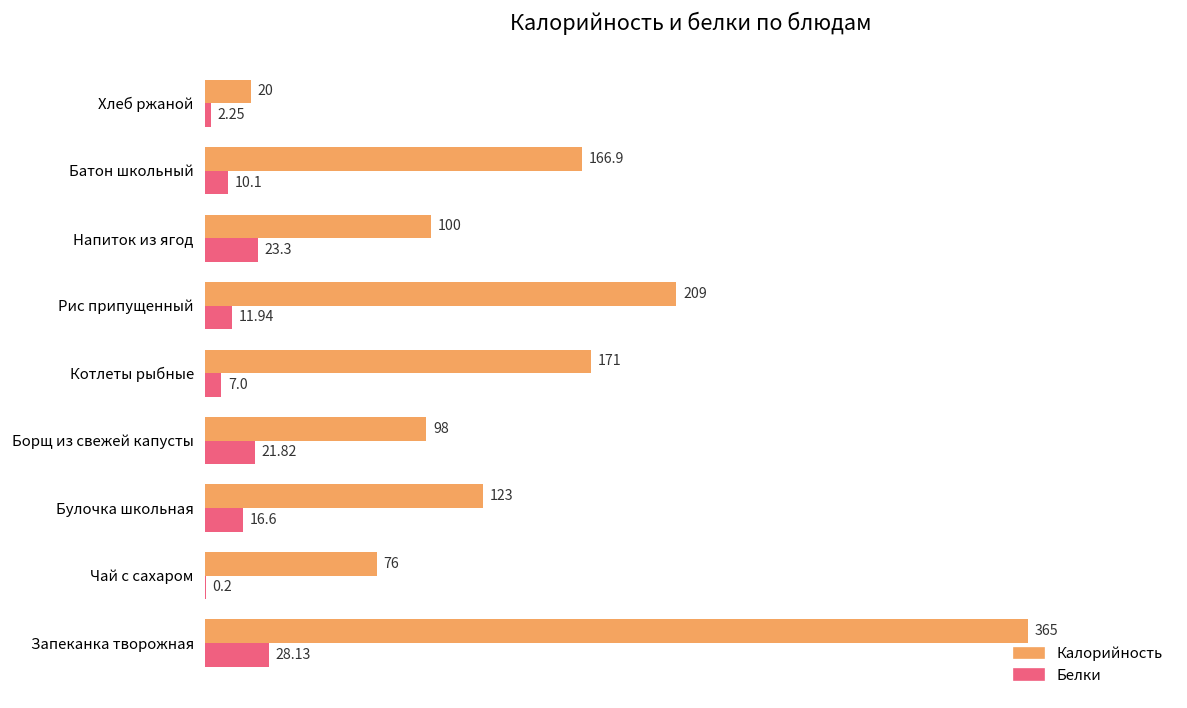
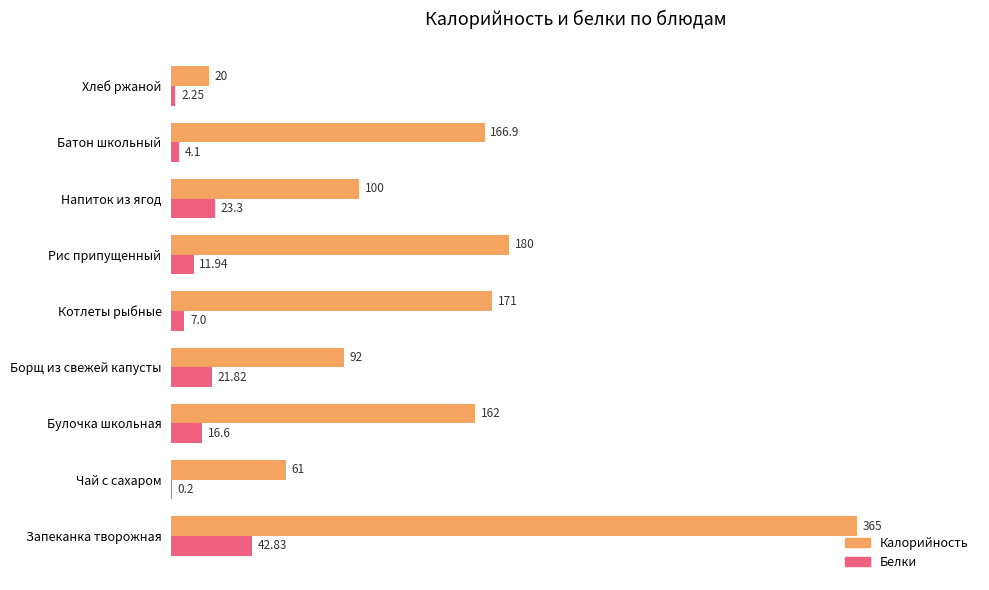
  {
    "Калорийность": {
      "Хлеб ржаной": 20,
      "Батон школьный": 166.9,
      "Напиток из ягод": 100,
-     "Рис припущенный": 209,
+     "Рис припущенный": 180,
      "Котлеты рыбные": 171,
-     "Борщ из свежей капусты": 98,
-     "Булочка школьная": 123,
-     "Чай с сахаром": 76,
+     "Борщ из свежей капусты": 92,
+     "Булочка школьная": 162,
+     "Чай с сахаром": 61,
      "Запеканка творожная": 365
    },
    "Белки": {
      "Хлеб ржаной": 2.25,
-     "Батон школьный": 10.1,
+     "Батон школьный": 4.1,
      "Напиток из ягод": 23.3,
      "Рис припущенный": 11.94,
      "Котлеты рыбные": 7.0,
      "Борщ из свежей капусты": 21.82,
      "Булочка школьная": 16.6,
      "Чай с сахаром": 0.2,
-     "Запеканка творожная": 28.13
+     "Запеканка творожная": 42.83
    }
  }
